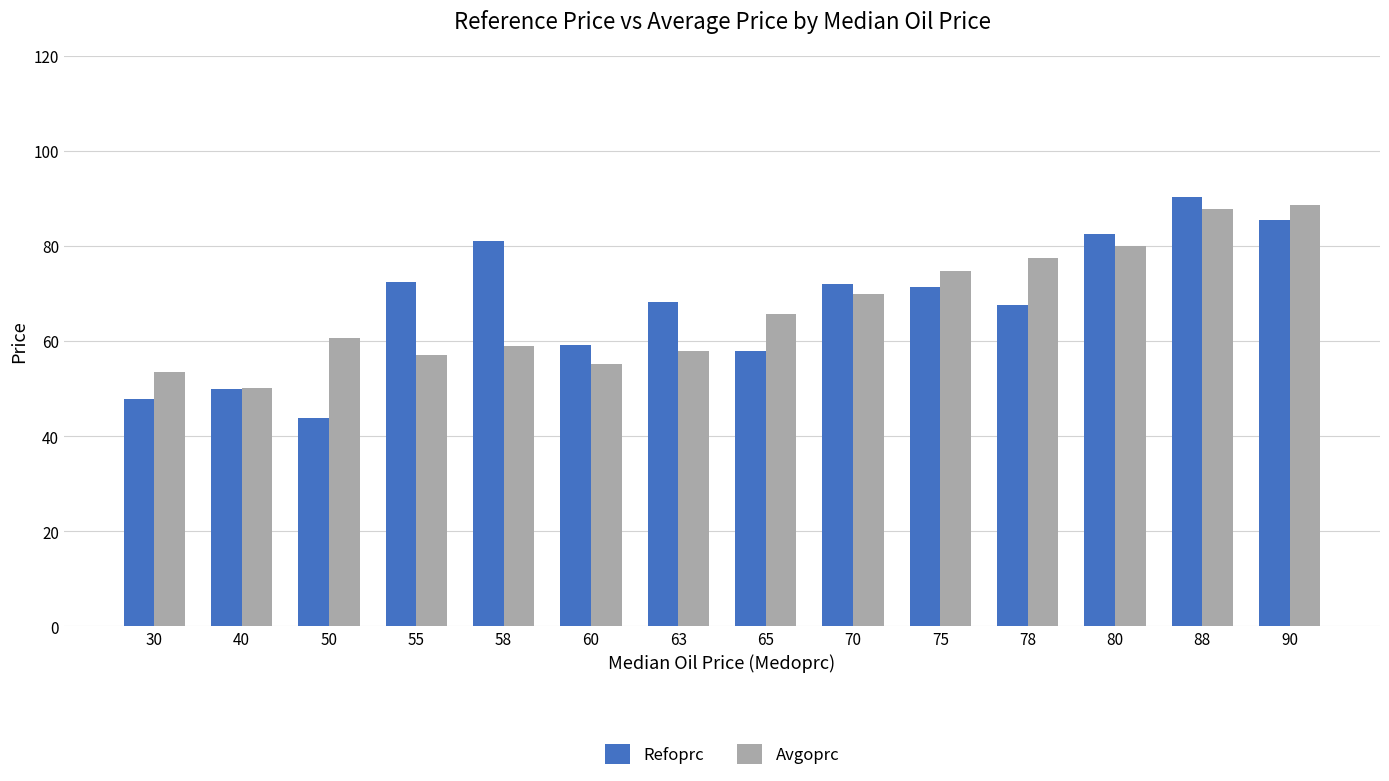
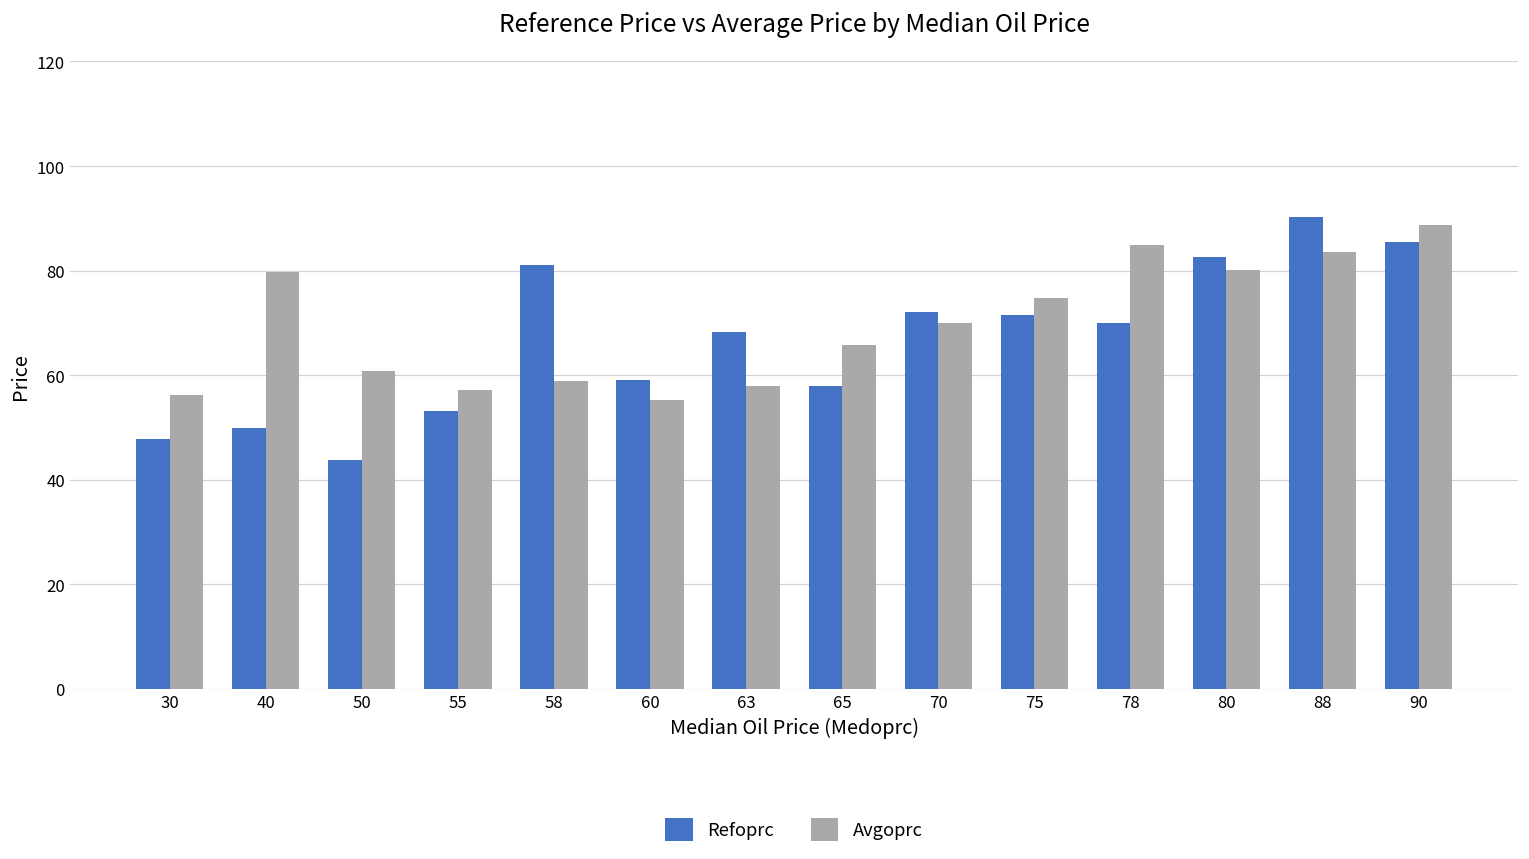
  {
    "Refoprc": {
      "30": 48,
      "40": 50,
      "50": 44,
-     "55": 72,
+     "55": 53,
      "58": 81,
      "60": 59,
      "63": 68,
      "65": 58,
      "70": 72,
      "75": 71,
-     "78": 68,
+     "78": 70,
      "80": 83,
      "88": 90,
      "90": 85
    },
    "Avgoprc": {
-     "30": 53,
-     "40": 50,
+     "30": 56,
+     "40": 80,
      "50": 61,
      "55": 57,
      "58": 59,
      "60": 55,
      "63": 58,
      "65": 66,
      "70": 70,
      "75": 75,
-     "78": 77,
+     "78": 85,
      "80": 80,
-     "88": 88,
+     "88": 83,
      "90": 89
    }
  }
